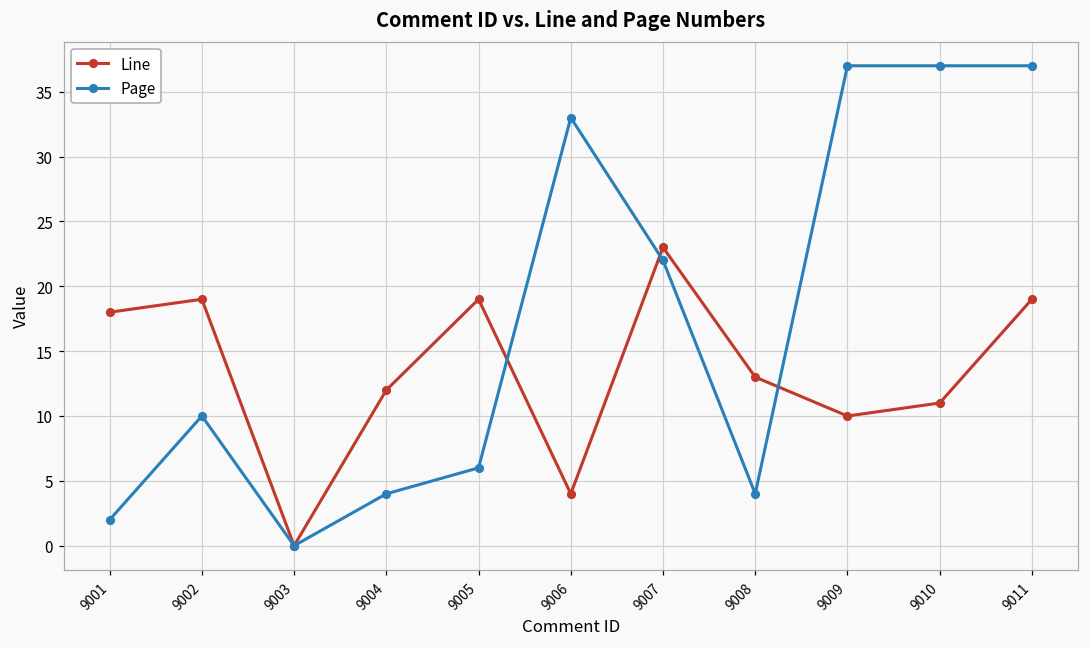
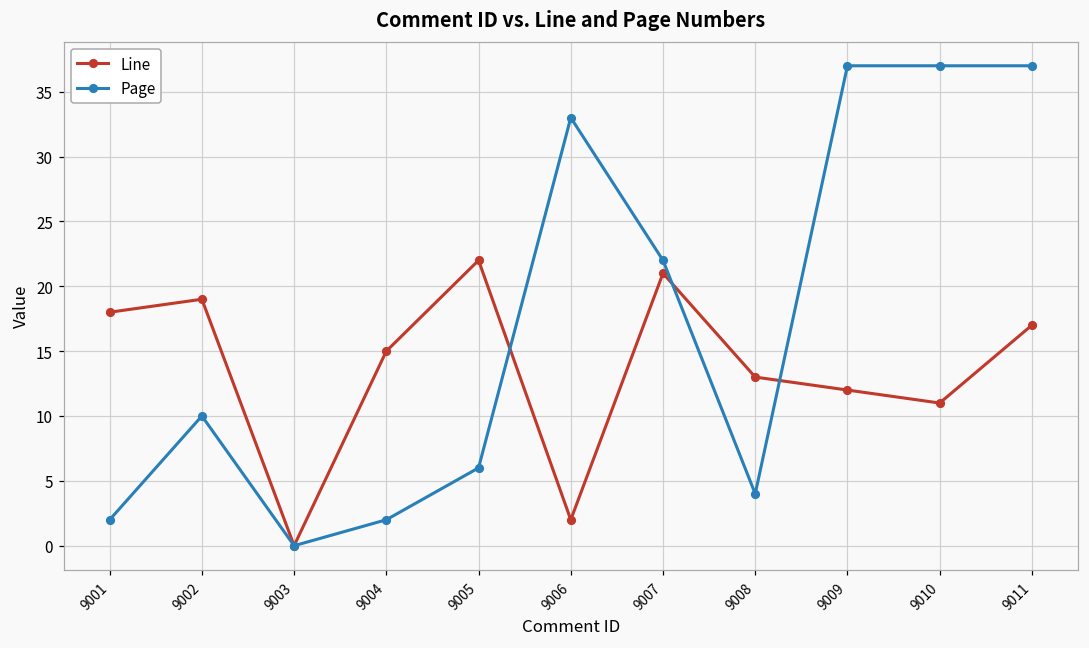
  {
    "Line": {
      "9001": 18,
      "9002": 19,
-     "9004": 12,
-     "9005": 19,
-     "9006": 4,
-     "9007": 23,
+     "9004": 15,
+     "9005": 22,
+     "9006": 2,
+     "9007": 21,
      "9008": 13,
-     "9009": 10,
+     "9009": 12,
      "9010": 11,
-     "9011": 19
+     "9011": 17
    },
    "Page": {
      "9001": 2,
      "9002": 10,
-     "9004": 4,
+     "9004": 2,
      "9005": 6,
      "9006": 33,
      "9007": 22,
      "9008": 4,
      "9009": 37,
      "9010": 37,
      "9011": 37
    }
  }
